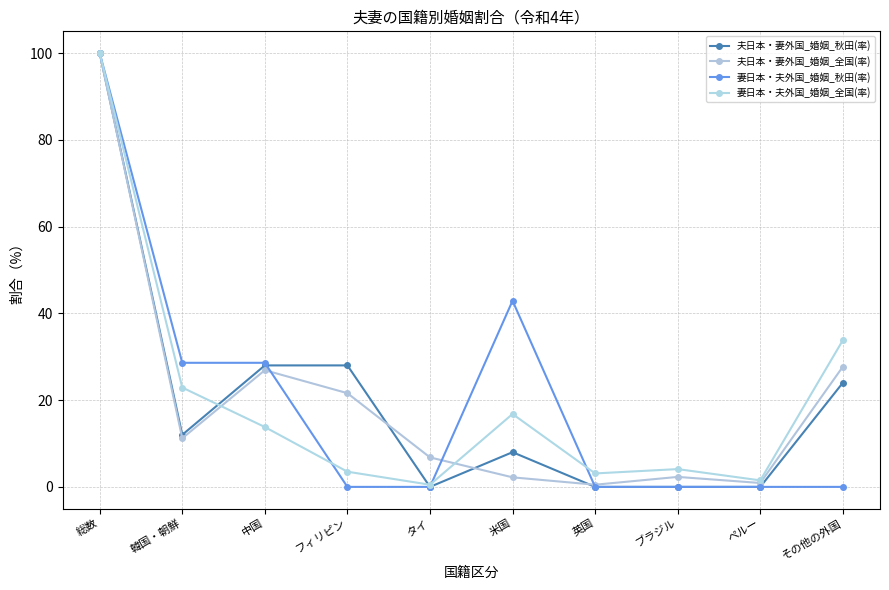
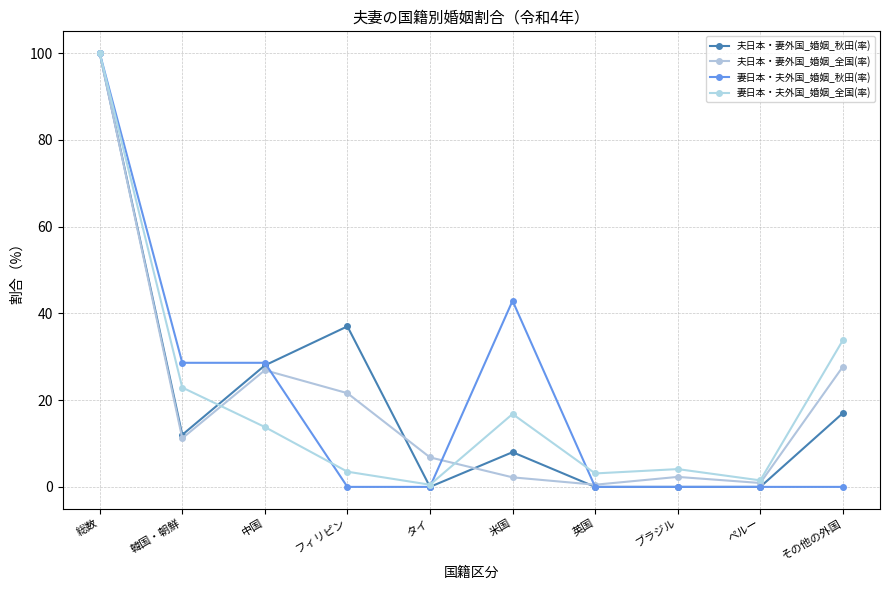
  {
    "夫日本・妻外国_婚姻_秋田(率)": {
      "韓国・朝鮮": 12,
      "中国": 28,
-     "フィリピン": 28,
+     "フィリピン": 37,
      "米国": 8,
-     "その他の外国": 24
+     "その他の外国": 17
    },
    "妻日本・夫外国_婚姻_秋田(率)": {
      "韓国・朝鮮": 29,
      "中国": 29,
      "フィリピン": 0,
      "米国": 43,
      "その他の外国": 0
    }
  }
